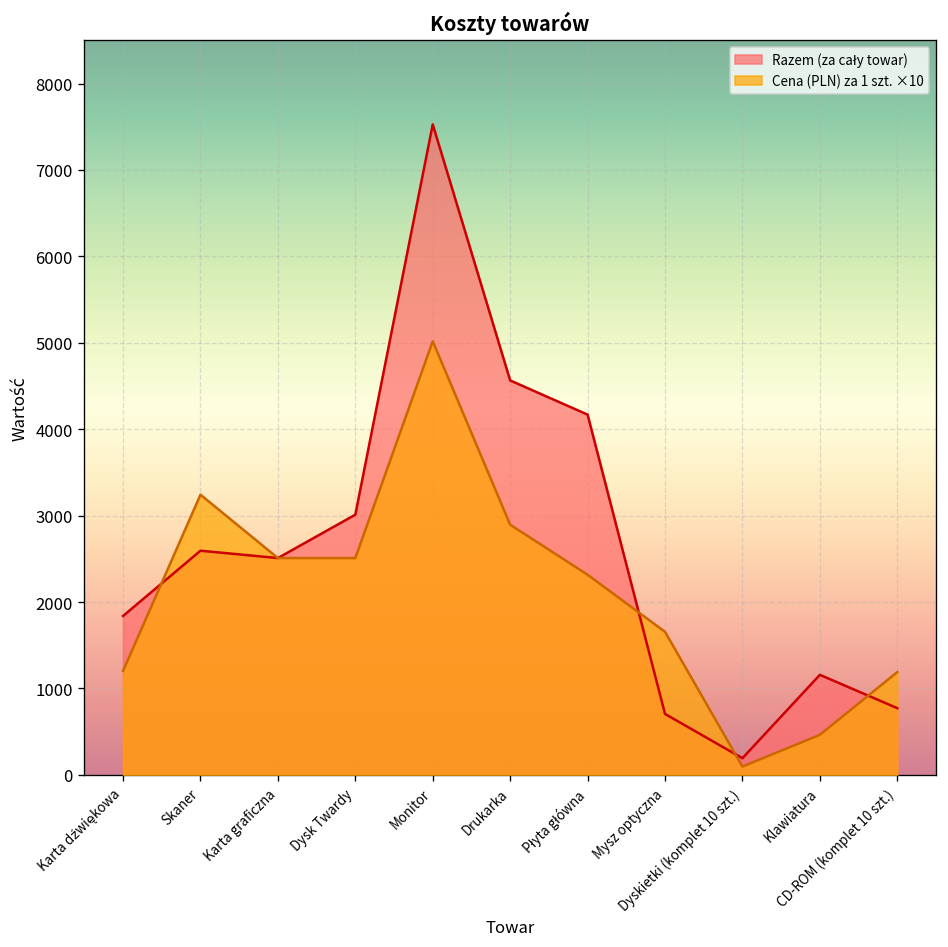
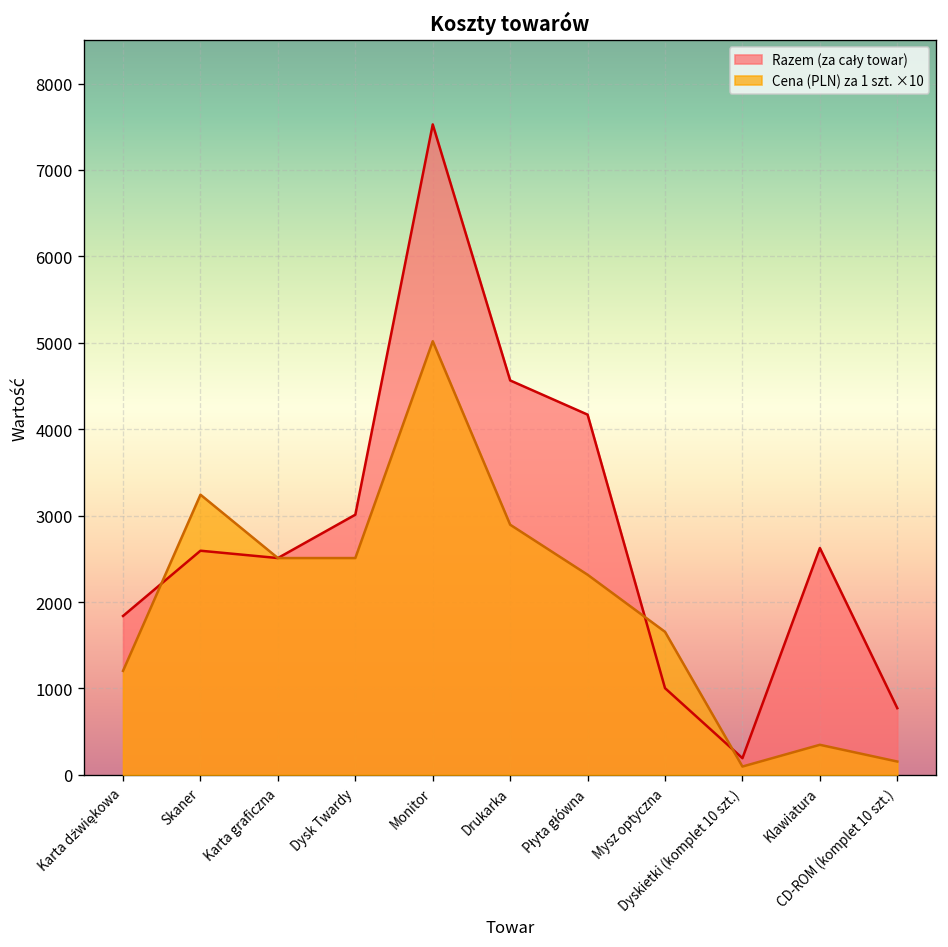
  {
    "Razem (za cały towar)": {
      "Karta dźwiękowa": 1800,
      "Skaner": 2600,
      "Dysk Twardy": 3000,
      "Monitor": 7500,
      "Drukarka": 4600,
      "Płyta główna": 4200,
-     "Mysz optyczna": 700,
+     "Mysz optyczna": 1000,
      "Dyskietki (komplet 10 szt.)": 200,
-     "Klawiatura": 1200,
+     "Klawiatura": 2600,
      "CD-ROM (komplet 10 szt.)": 800
    },
    "Cena (PLN) za 1 szt. ×10": {
      "Karta dźwiękowa": 1200,
      "Skaner": 3200,
      "Dysk Twardy": 2500,
      "Monitor": 5000,
      "Drukarka": 2900,
      "Płyta główna": 2300,
      "Mysz optyczna": 1700,
      "Dyskietki (komplet 10 szt.)": 100,
-     "Klawiatura": 500,
-     "CD-ROM (komplet 10 szt.)": 1200
+     "Klawiatura": 300,
+     "CD-ROM (komplet 10 szt.)": 200
    }
  }
